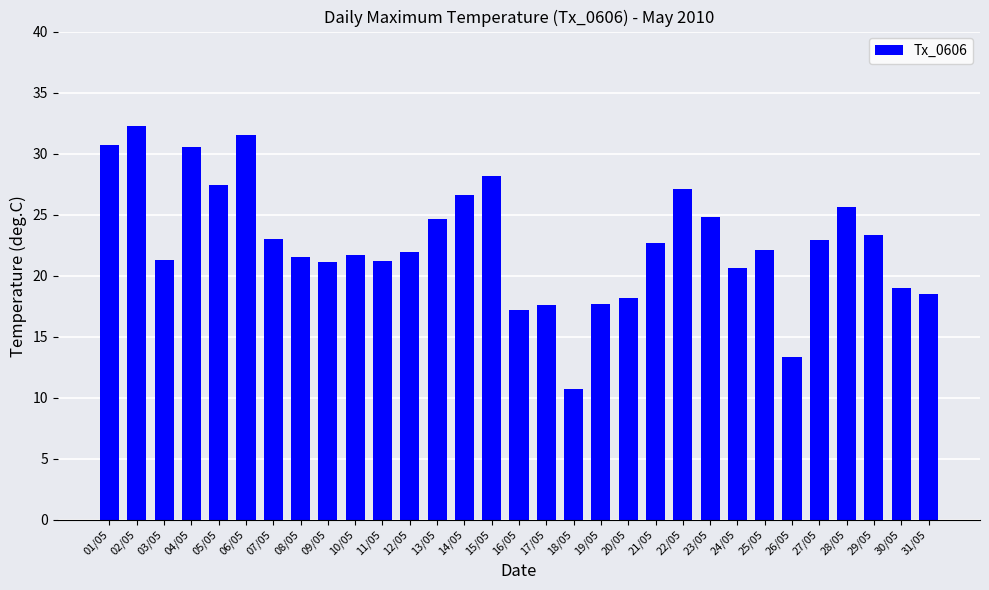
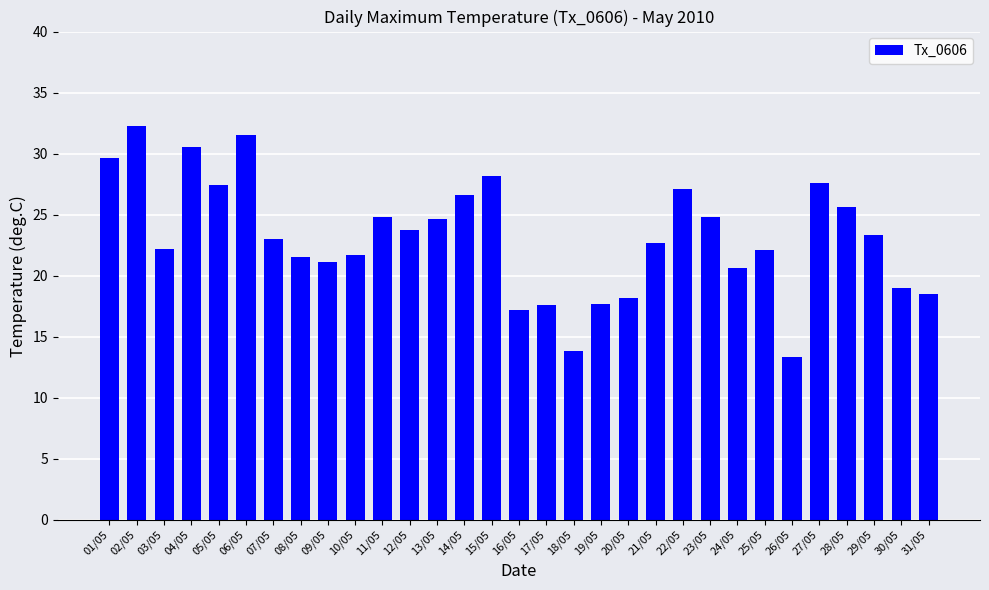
  {
-   "01/05": 30.7,
+   "01/05": 29.6,
    "02/05": 32.3,
-   "03/05": 21.3,
+   "03/05": 22.2,
    "04/05": 30.5,
    "05/05": 27.4,
    "06/05": 31.5,
    "07/05": 23.0,
    "08/05": 21.5,
    "09/05": 21.1,
    "10/05": 21.7,
-   "11/05": 21.2,
-   "12/05": 21.9,
+   "11/05": 24.8,
+   "12/05": 23.7,
    "13/05": 24.6,
    "14/05": 26.6,
    "15/05": 28.2,
    "16/05": 17.2,
    "17/05": 17.6,
-   "18/05": 10.7,
+   "18/05": 13.8,
    "19/05": 17.7,
    "20/05": 18.2,
    "21/05": 22.7,
    "22/05": 27.1,
    "23/05": 24.8,
    "24/05": 20.6,
    "25/05": 22.1,
    "26/05": 13.3,
-   "27/05": 22.9,
+   "27/05": 27.6,
    "28/05": 25.6,
    "29/05": 23.3,
    "30/05": 19.0,
    "31/05": 18.5
  }
